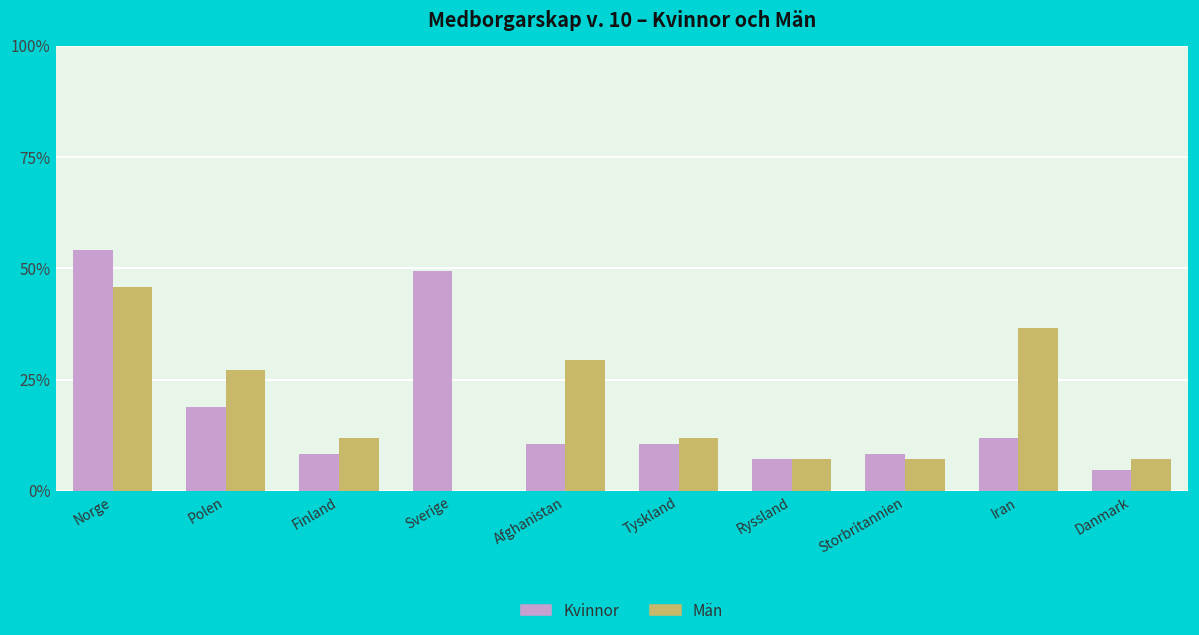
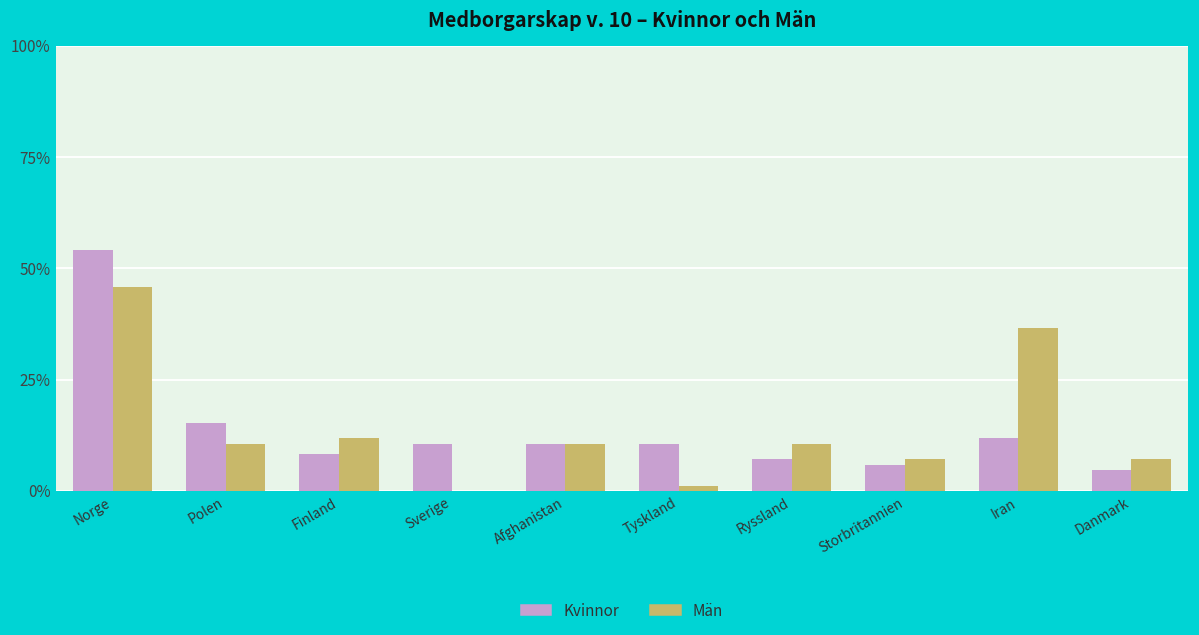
  {
    "Kvinnor": {
      "Norge": "54%",
-     "Polen": "19%",
+     "Polen": "15%",
      "Finland": "8%",
-     "Sverige": "49%",
+     "Sverige": "11%",
      "Afghanistan": "11%",
      "Tyskland": "11%",
      "Ryssland": "7%",
-     "Storbritannien": "8%",
+     "Storbritannien": "6%",
      "Iran": "12%",
      "Danmark": "5%"
    },
    "Män": {
      "Norge": "46%",
-     "Polen": "27%",
+     "Polen": "11%",
      "Finland": "12%",
      "Sverige": "0%",
-     "Afghanistan": "29%",
-     "Tyskland": "12%",
-     "Ryssland": "7%",
+     "Afghanistan": "11%",
+     "Tyskland": "1%",
+     "Ryssland": "11%",
      "Storbritannien": "7%",
      "Iran": "36%",
      "Danmark": "7%"
    }
  }
